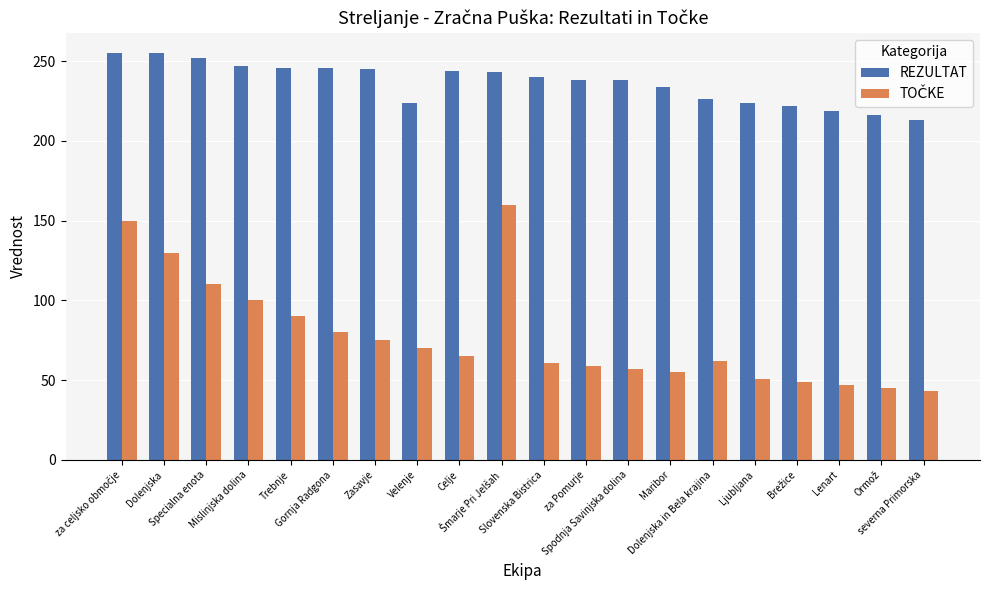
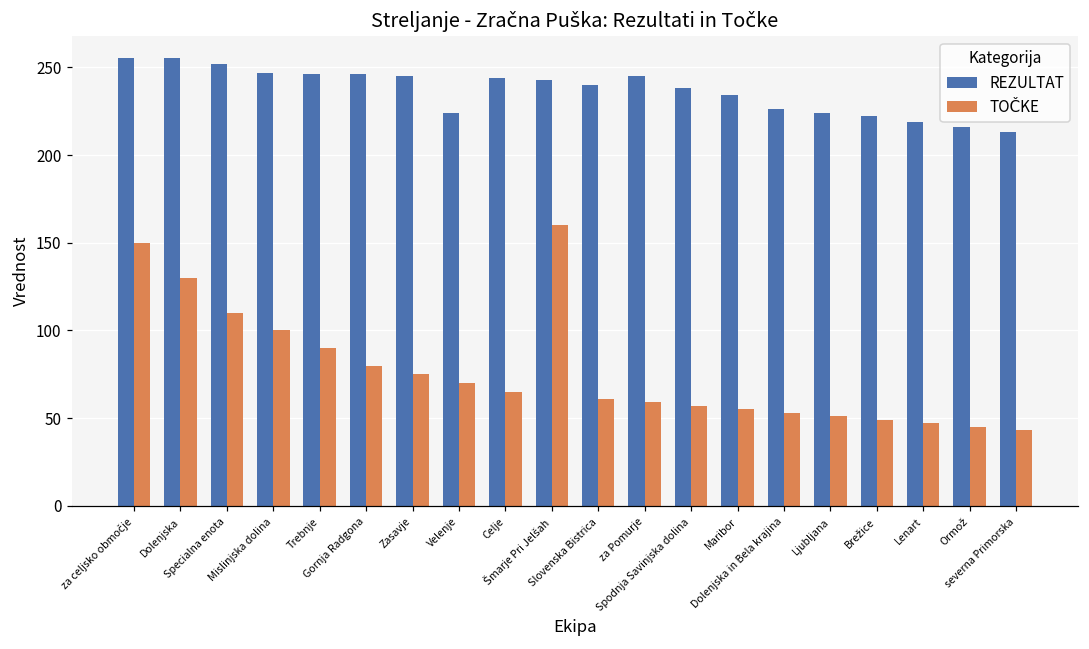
  {
    "REZULTAT": {
      "za celjsko območje": 255,
      "Dolenjska": 255,
      "Specialna enota": 252,
      "Mislinjska dolina": 247,
      "Trebnje": 246,
      "Gornja Radgona": 246,
      "Zasavje": 245,
      "Velenje": 224,
      "Celje": 244,
      "Šmarje Pri Jelšah": 243,
      "Slovenska Bistrica": 240,
-     "za Pomurje": 238,
+     "za Pomurje": 245,
      "Spodnja Savinjska dolina": 238,
      "Maribor": 234,
      "Dolenjska in Bela krajina": 226,
      "Ljubljana": 224,
      "Brežice": 222,
      "Lenart": 219,
      "Ormož": 216,
      "severna Primorska": 213
    },
    "TOČKE": {
      "za celjsko območje": 150,
      "Dolenjska": 130,
      "Specialna enota": 110,
      "Mislinjska dolina": 100,
      "Trebnje": 90,
      "Gornja Radgona": 80,
      "Zasavje": 75,
      "Velenje": 70,
      "Celje": 65,
      "Šmarje Pri Jelšah": 160,
      "Slovenska Bistrica": 61,
      "za Pomurje": 59,
      "Spodnja Savinjska dolina": 57,
      "Maribor": 55,
-     "Dolenjska in Bela krajina": 62,
+     "Dolenjska in Bela krajina": 53,
      "Ljubljana": 51,
      "Brežice": 49,
      "Lenart": 47,
      "Ormož": 45,
      "severna Primorska": 43
    }
  }
